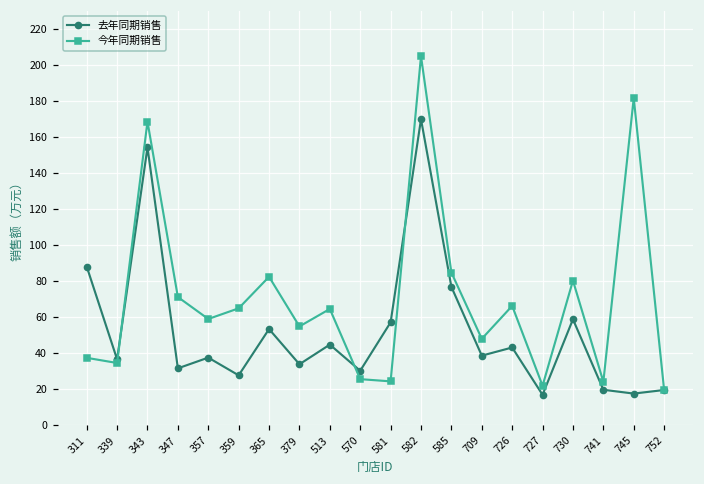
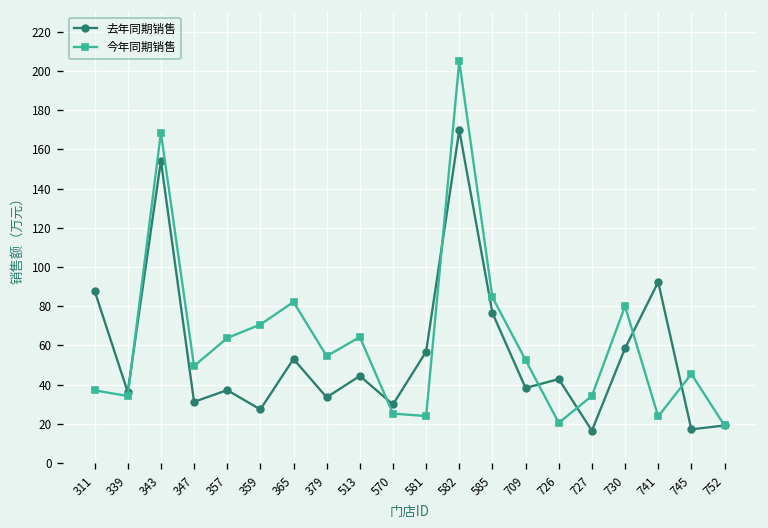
  {
    "去年同期销售": {
      "311": 88,
      "339": 36,
      "343": 154,
      "347": 31,
      "357": 37,
      "359": 27,
      "365": 53,
      "379": 34,
      "513": 44,
      "570": 30,
      "581": 57,
      "582": 170,
      "585": 77,
      "709": 38,
      "726": 43,
      "727": 17,
      "730": 59,
-     "741": 19,
+     "741": 92,
      "745": 17
    },
    "今年同期销售": {
      "311": 37,
      "339": 34,
      "343": 168,
-     "347": 71,
-     "357": 59,
-     "359": 65,
+     "347": 50,
+     "357": 64,
+     "359": 71,
      "365": 82,
      "379": 55,
      "513": 64,
      "570": 25,
      "581": 24,
      "582": 205,
      "585": 85,
-     "709": 48,
-     "726": 66,
-     "727": 22,
+     "709": 53,
+     "726": 21,
+     "727": 34,
      "730": 80,
      "741": 24,
-     "745": 182
+     "745": 45
    }
  }
